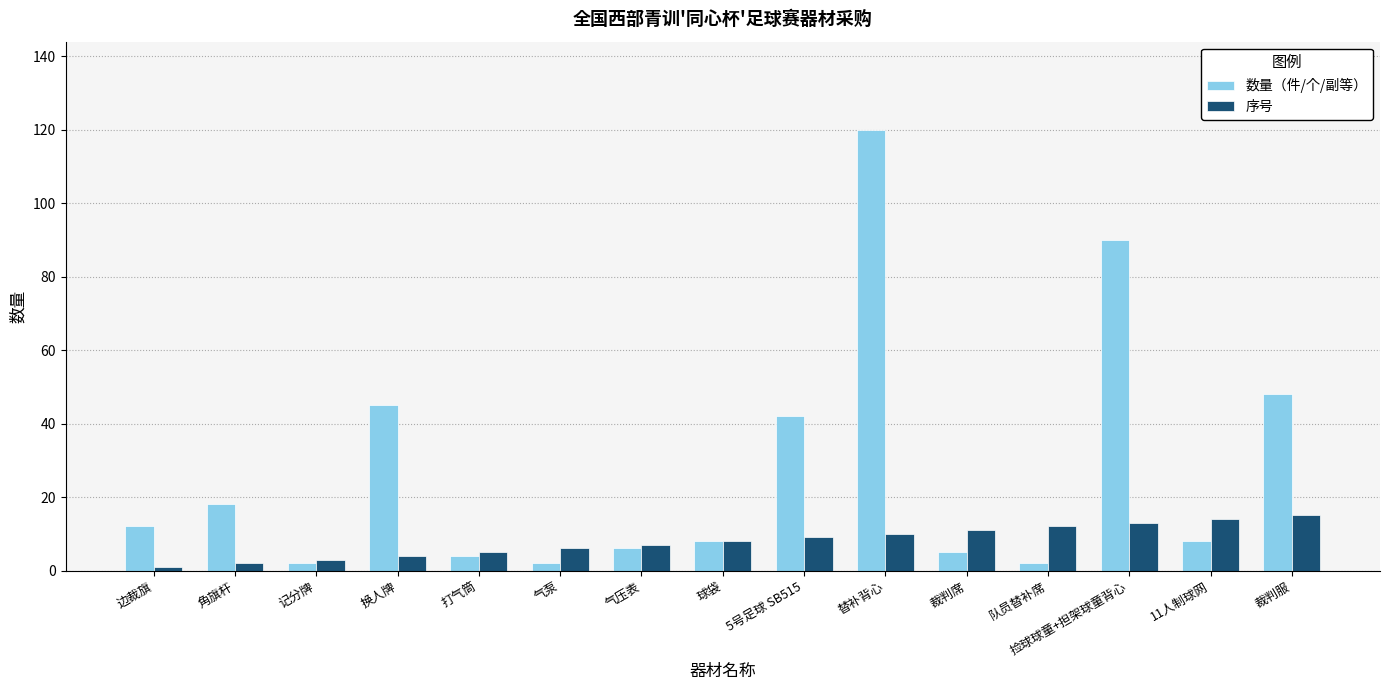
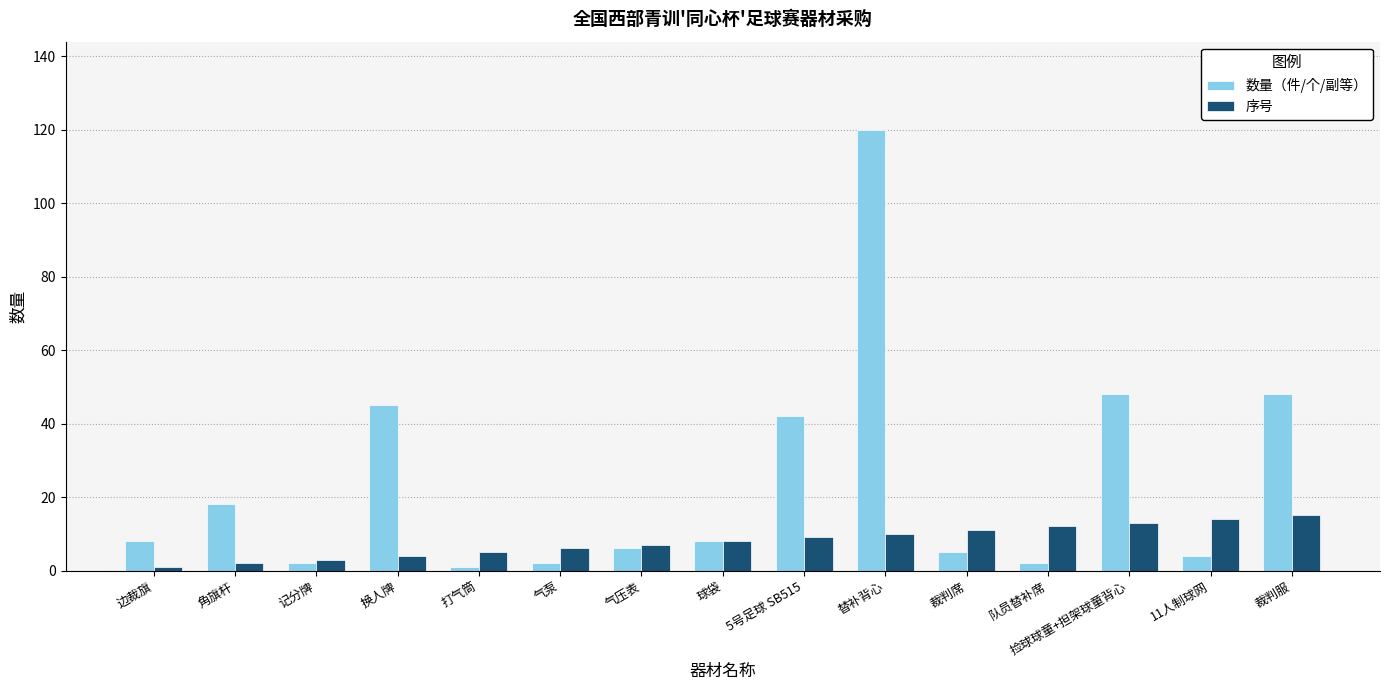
  {
    "数量（件/个/副等）": {
-     "边裁旗": 12,
+     "边裁旗": 8,
      "角旗杆": 18,
      "记分牌": 2,
      "换人牌": 45,
-     "打气筒": 4,
+     "打气筒": 1,
      "气泵": 2,
      "气压表": 6,
      "球袋": 8,
      "5号足球 SB515": 42,
      "替补背心": 120,
      "裁判席": 5,
      "队员替补席": 2,
-     "捡球球童+担架球童背心": 90,
-     "11人制球网": 8,
+     "捡球球童+担架球童背心": 48,
+     "11人制球网": 4,
      "裁判服": 48
    },
    "序号": {
      "边裁旗": 1,
      "角旗杆": 2,
      "记分牌": 3,
      "换人牌": 4,
      "打气筒": 5,
      "气泵": 6,
      "气压表": 7,
      "球袋": 8,
      "5号足球 SB515": 9,
      "替补背心": 10,
      "裁判席": 11,
      "队员替补席": 12,
      "捡球球童+担架球童背心": 13,
      "11人制球网": 14,
      "裁判服": 15
    }
  }
